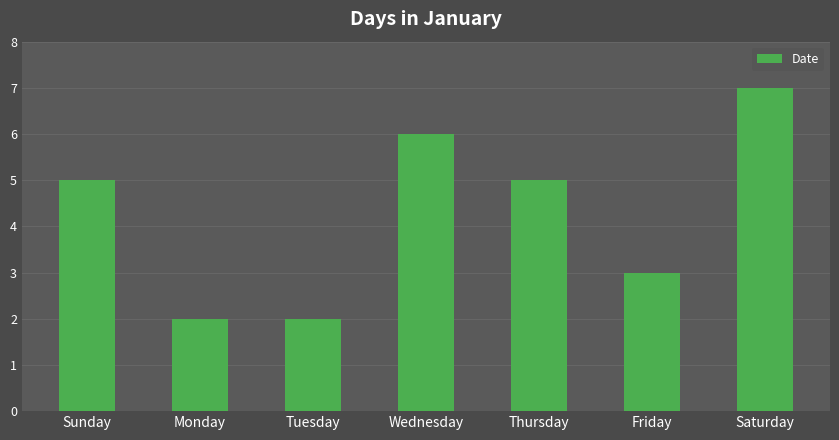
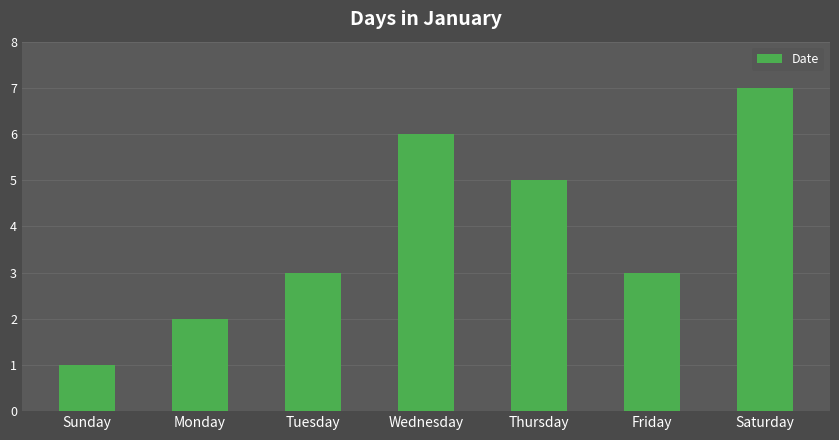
  {
-   "Sunday": 5,
+   "Sunday": 1,
    "Monday": 2,
-   "Tuesday": 2,
+   "Tuesday": 3,
    "Wednesday": 6,
    "Thursday": 5,
    "Friday": 3,
    "Saturday": 7
  }
